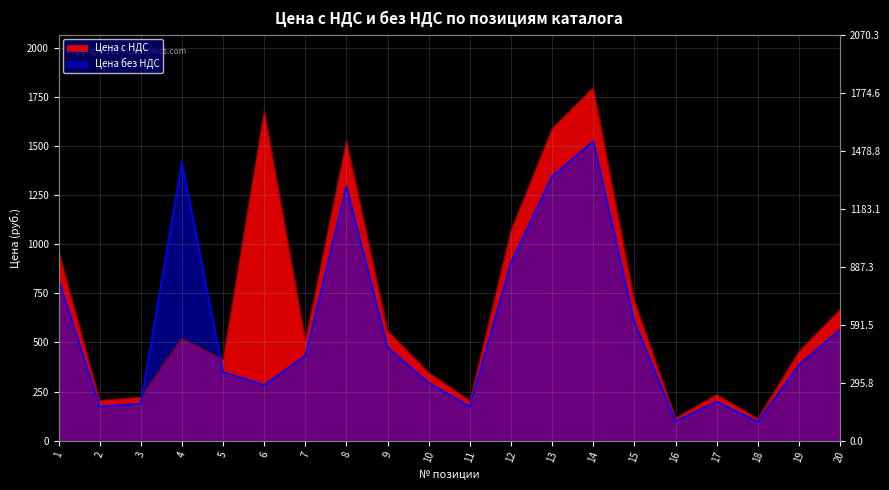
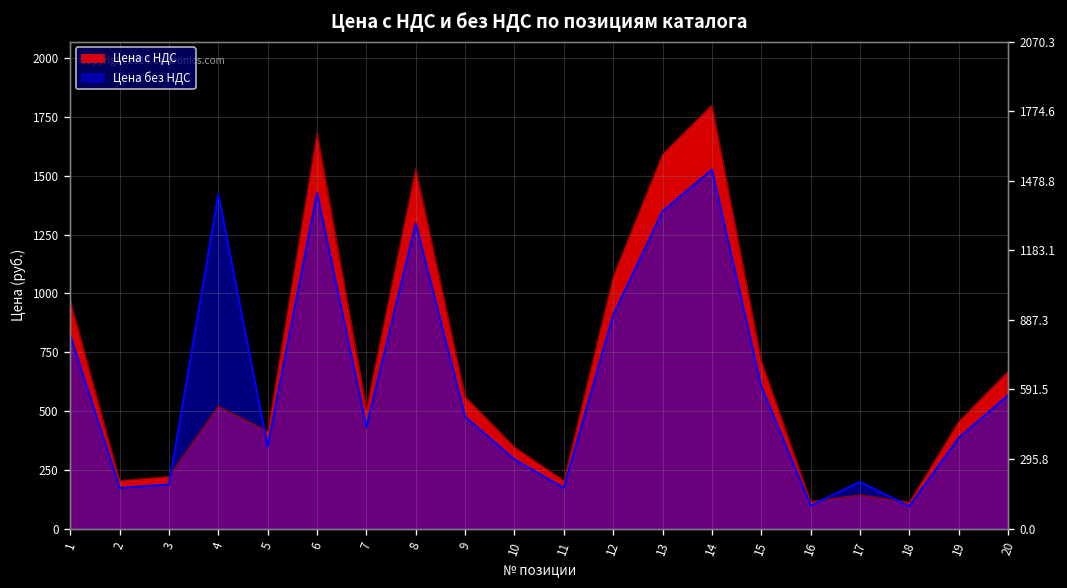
  {
    "Цена с НДС": {
      "1": 970,
      "2": 200,
      "3": 220,
      "4": 520,
      "5": 410,
      "6": 1680,
      "7": 510,
      "8": 1530,
      "9": 560,
      "10": 350,
      "11": 200,
      "12": 1070,
      "13": 1590,
      "14": 1800,
      "15": 710,
      "16": 120,
-     "17": 230,
+     "17": 140,
      "18": 110,
      "19": 450,
      "20": 670
    },
    "Цена без НДС": {
      "1": 820,
      "2": 170,
      "3": 190,
      "4": 1420,
      "5": 350,
-     "6": 280,
+     "6": 1430,
      "7": 430,
      "8": 1300,
      "9": 480,
      "10": 290,
      "11": 170,
      "12": 910,
      "13": 1350,
      "14": 1530,
      "15": 610,
      "16": 100,
      "17": 200,
      "18": 100,
      "19": 390,
      "20": 570
    }
  }
